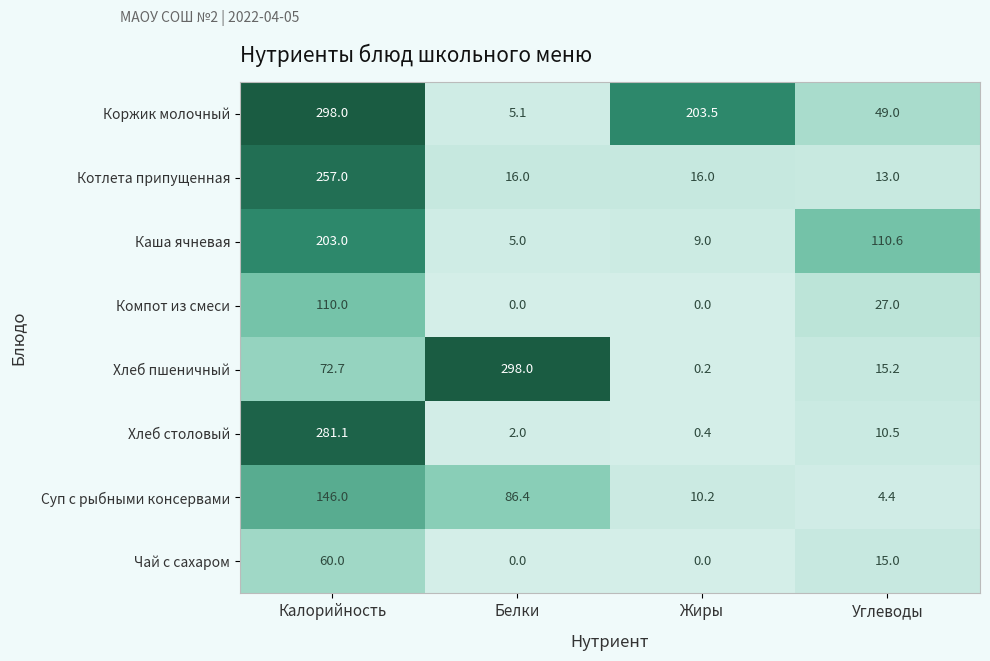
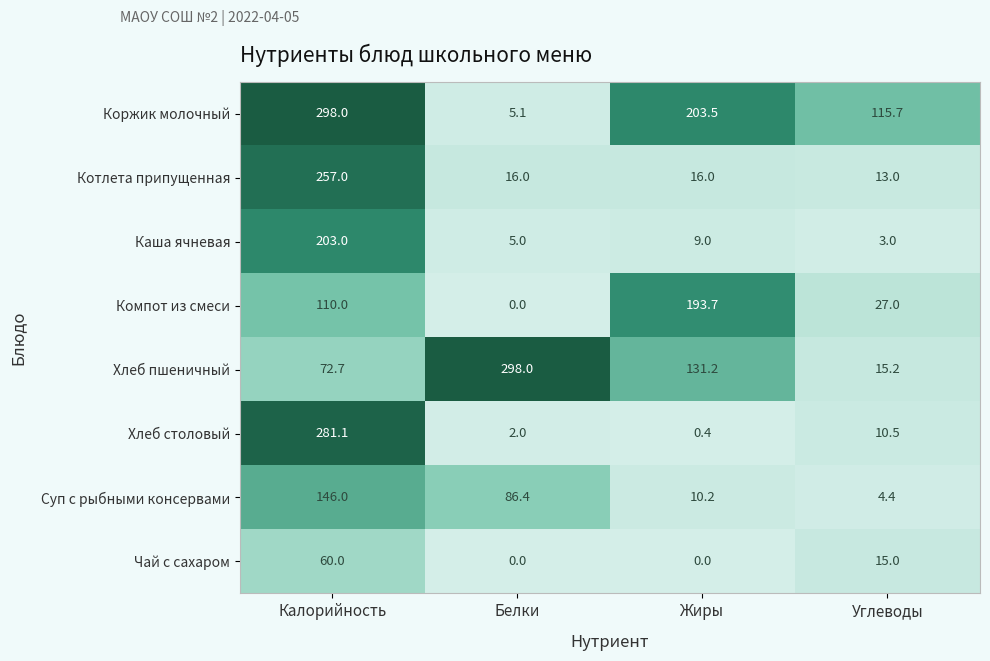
  {
    "Коржик молочный": {
      "Калорийность": 298.0,
      "Белки": 5.1,
      "Жиры": 203.5,
-     "Углеводы": 49.0
+     "Углеводы": 115.7
    },
    "Котлета припущенная": {
      "Калорийность": 257.0,
      "Белки": 16.0,
      "Жиры": 16.0,
      "Углеводы": 13.0
    },
    "Каша ячневая": {
      "Калорийность": 203.0,
      "Белки": 5.0,
      "Жиры": 9.0,
-     "Углеводы": 110.6
+     "Углеводы": 3.0
    },
    "Компот из смеси": {
      "Калорийность": 110.0,
      "Белки": 0.0,
-     "Жиры": 0.0,
+     "Жиры": 193.7,
      "Углеводы": 27.0
    },
    "Хлеб пшеничный": {
      "Калорийность": 72.7,
      "Белки": 298.0,
-     "Жиры": 0.2,
+     "Жиры": 131.2,
      "Углеводы": 15.2
    },
    "Хлеб столовый": {
      "Калорийность": 281.1,
      "Белки": 2.0,
      "Жиры": 0.4,
      "Углеводы": 10.5
    },
    "Суп с рыбными консервами": {
      "Калорийность": 146.0,
      "Белки": 86.4,
      "Жиры": 10.2,
      "Углеводы": 4.4
    },
    "Чай с сахаром": {
      "Калорийность": 60.0,
      "Белки": 0.0,
      "Жиры": 0.0,
      "Углеводы": 15.0
    }
  }
